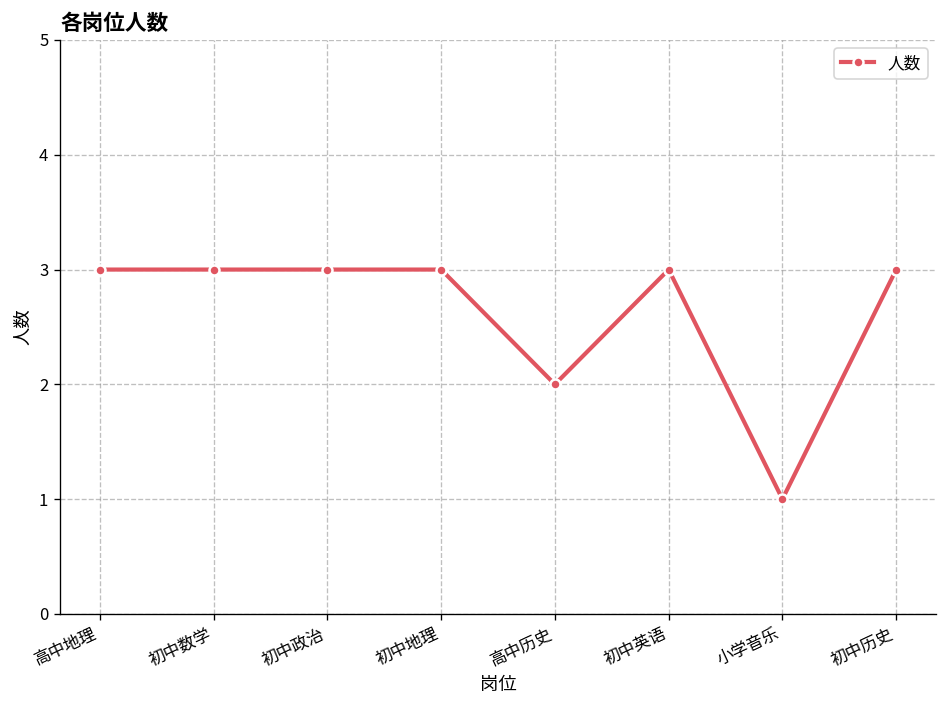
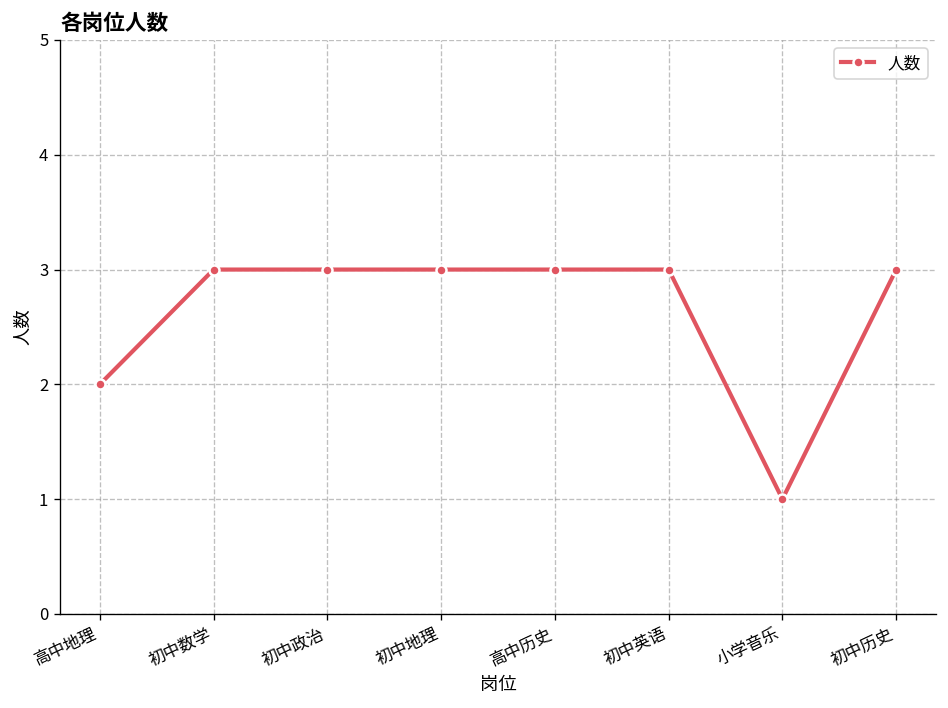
  {
-   "高中地理": 3,
+   "高中地理": 2,
    "初中数学": 3,
    "初中政治": 3,
    "初中地理": 3,
-   "高中历史": 2,
+   "高中历史": 3,
    "初中英语": 3,
    "小学音乐": 1,
    "初中历史": 3
  }
